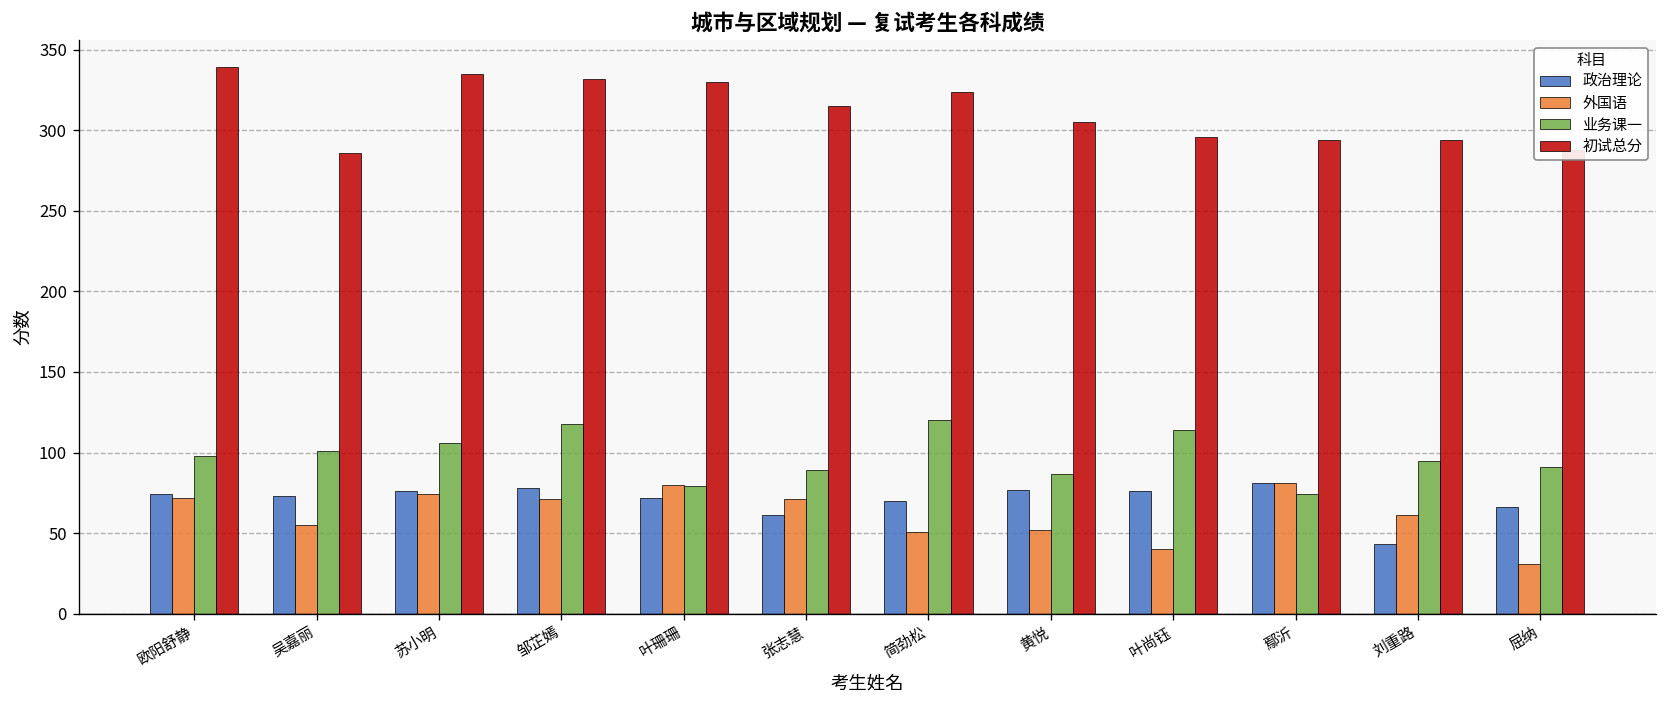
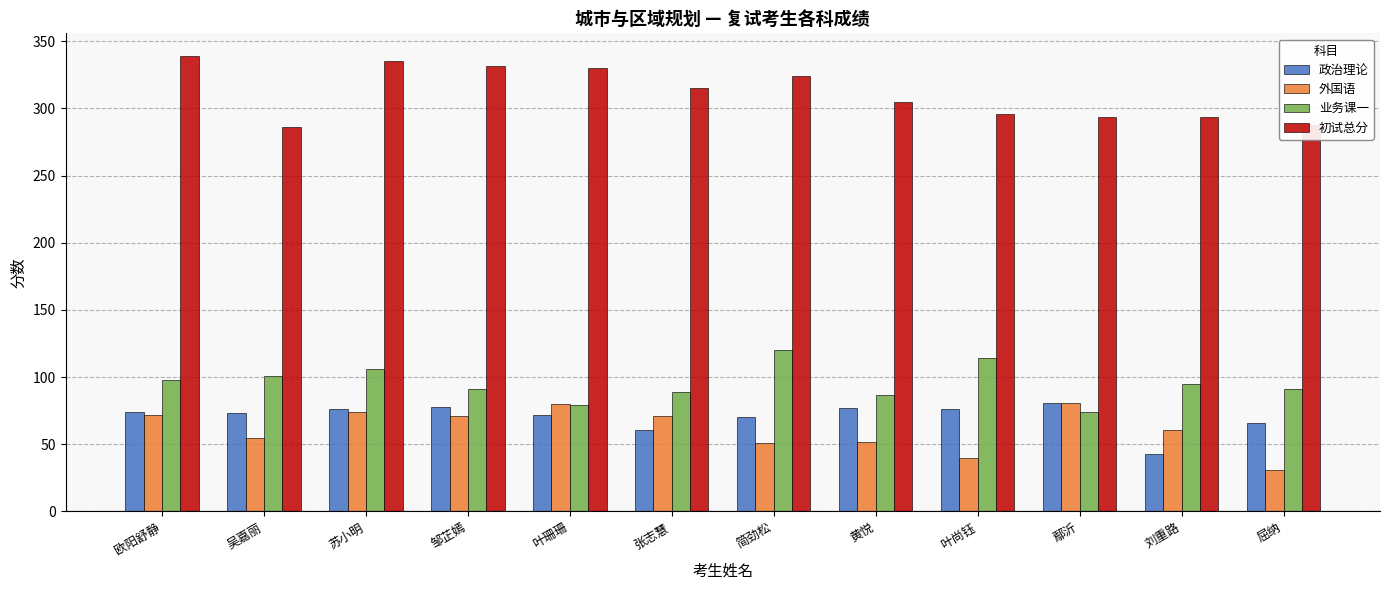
  {
    "政治理论": {
      "欧阳舒静": 74,
      "吴嘉丽": 73,
      "苏小明": 76,
      "邹芷嫣": 78,
      "叶珊珊": 72,
      "张志慧": 61,
      "简劲松": 70,
      "黄悦": 77,
      "叶尚钰": 76,
      "鄢沂": 81,
      "刘重路": 43,
      "屈纳": 66
    },
    "外国语": {
      "欧阳舒静": 72,
      "吴嘉丽": 55,
      "苏小明": 74,
      "邹芷嫣": 71,
      "叶珊珊": 80,
      "张志慧": 71,
      "简劲松": 51,
      "黄悦": 52,
      "叶尚钰": 40,
      "鄢沂": 81,
      "刘重路": 61,
      "屈纳": 31
    },
    "业务课一": {
      "欧阳舒静": 98,
      "吴嘉丽": 101,
      "苏小明": 106,
-     "邹芷嫣": 118,
+     "邹芷嫣": 91,
      "叶珊珊": 79,
      "张志慧": 89,
      "简劲松": 120,
      "黄悦": 87,
      "叶尚钰": 114,
      "鄢沂": 74,
      "刘重路": 95,
      "屈纳": 91
    },
    "初试总分": {
      "欧阳舒静": 339,
      "吴嘉丽": 286,
      "苏小明": 335,
      "邹芷嫣": 332,
      "叶珊珊": 330,
      "张志慧": 315,
      "简劲松": 324,
      "黄悦": 305,
      "叶尚钰": 296,
      "鄢沂": 294,
      "刘重路": 294
    }
  }
